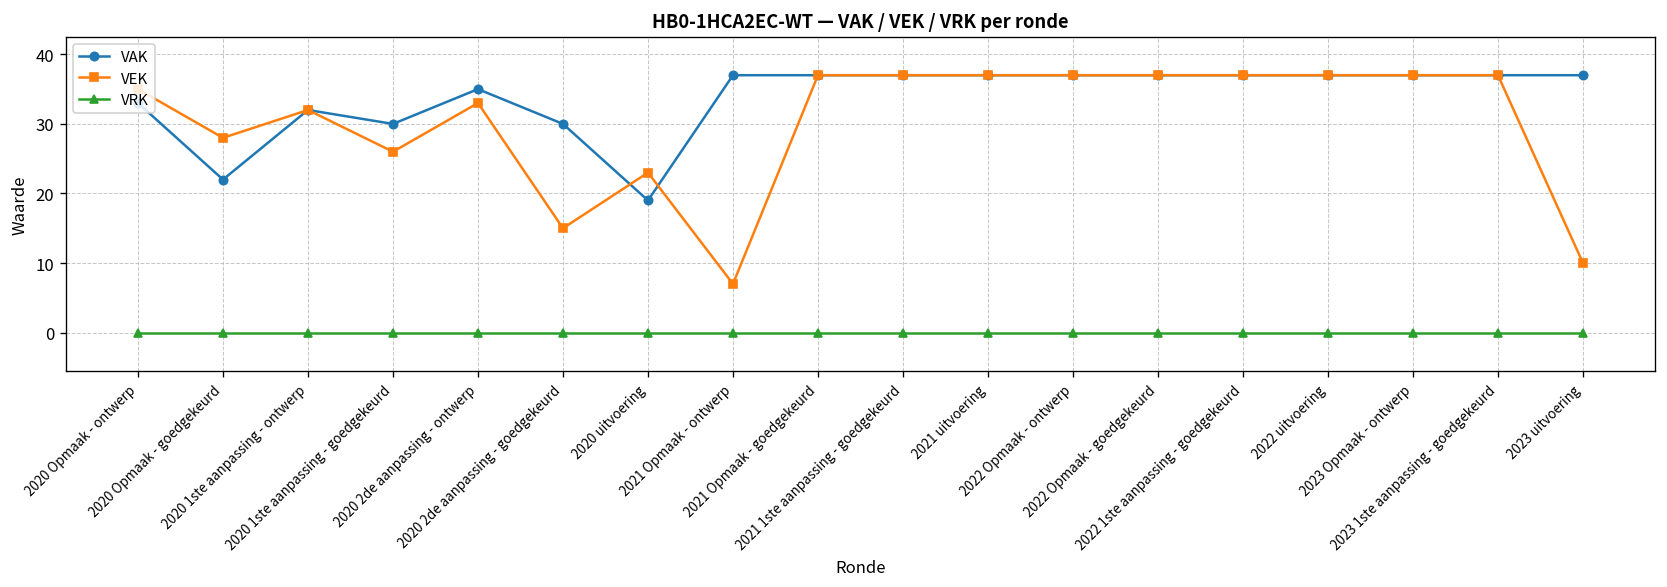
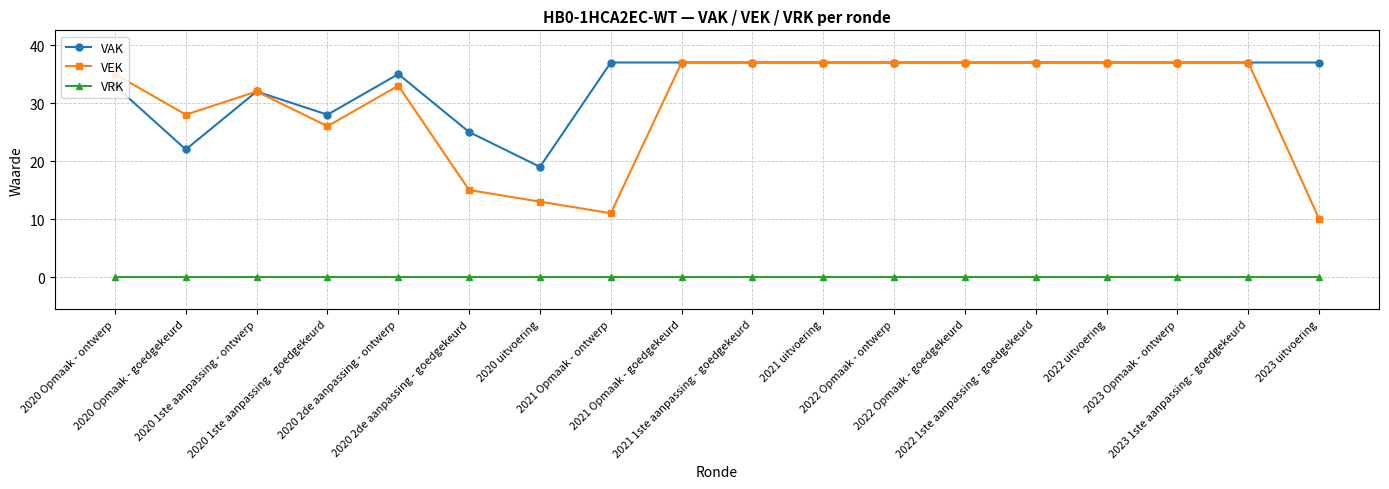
  {
    "VAK": {
      "2020 Opmaak - goedgekeurd": 22,
-     "2020 1ste aanpassing - goedgekeurd": 30,
+     "2020 1ste aanpassing - goedgekeurd": 28,
      "2020 2de aanpassing - ontwerp": 35,
-     "2020 2de aanpassing - goedgekeurd": 30,
+     "2020 2de aanpassing - goedgekeurd": 25,
      "2020 uitvoering": 19,
      "2021 Opmaak - ontwerp": 37,
      "2023 uitvoering": 37
    },
    "VEK": {
      "2020 Opmaak - goedgekeurd": 28,
      "2020 1ste aanpassing - goedgekeurd": 26,
      "2020 2de aanpassing - ontwerp": 33,
      "2020 2de aanpassing - goedgekeurd": 15,
-     "2020 uitvoering": 23,
-     "2021 Opmaak - ontwerp": 7,
+     "2020 uitvoering": 13,
+     "2021 Opmaak - ontwerp": 11,
      "2023 uitvoering": 10
    },
    "VRK": {
      "2020 Opmaak - ontwerp": 0,
      "2020 Opmaak - goedgekeurd": 0,
      "2020 1ste aanpassing - ontwerp": 0,
      "2020 1ste aanpassing - goedgekeurd": 0,
      "2020 2de aanpassing - ontwerp": 0,
      "2020 2de aanpassing - goedgekeurd": 0,
      "2020 uitvoering": 0,
      "2021 Opmaak - ontwerp": 0,
      "2021 Opmaak - goedgekeurd": 0,
      "2021 1ste aanpassing - goedgekeurd": 0,
      "2021 uitvoering": 0,
      "2022 Opmaak - ontwerp": 0,
      "2022 Opmaak - goedgekeurd": 0,
      "2022 1ste aanpassing - goedgekeurd": 0,
      "2022 uitvoering": 0,
      "2023 Opmaak - ontwerp": 0,
      "2023 1ste aanpassing - goedgekeurd": 0,
      "2023 uitvoering": 0
    }
  }
